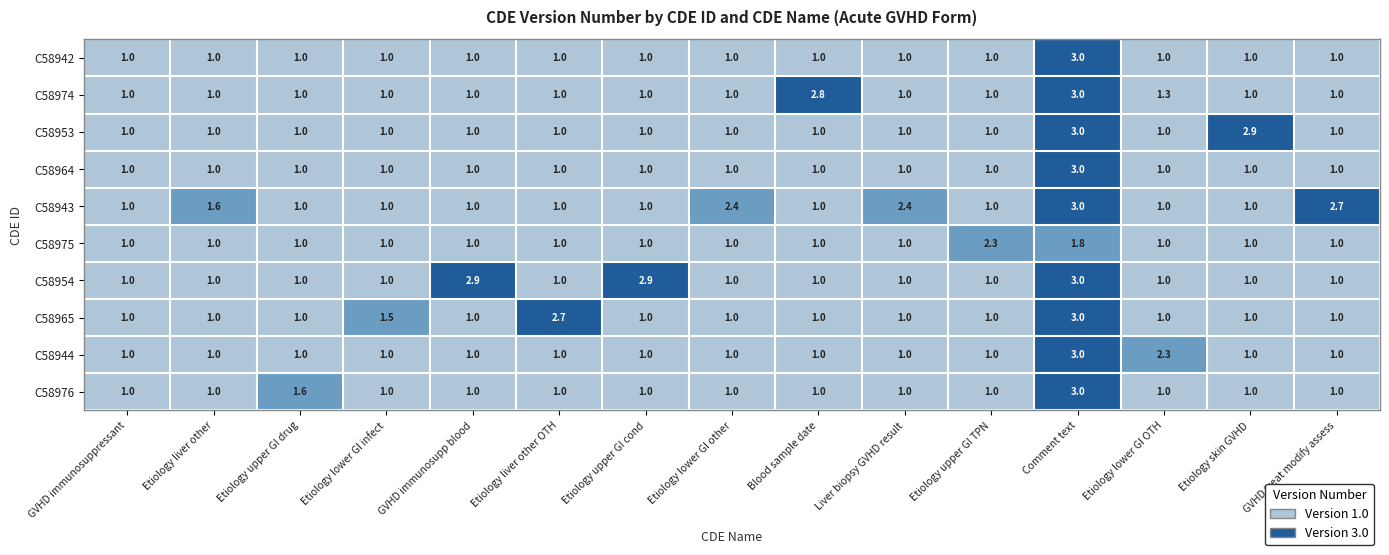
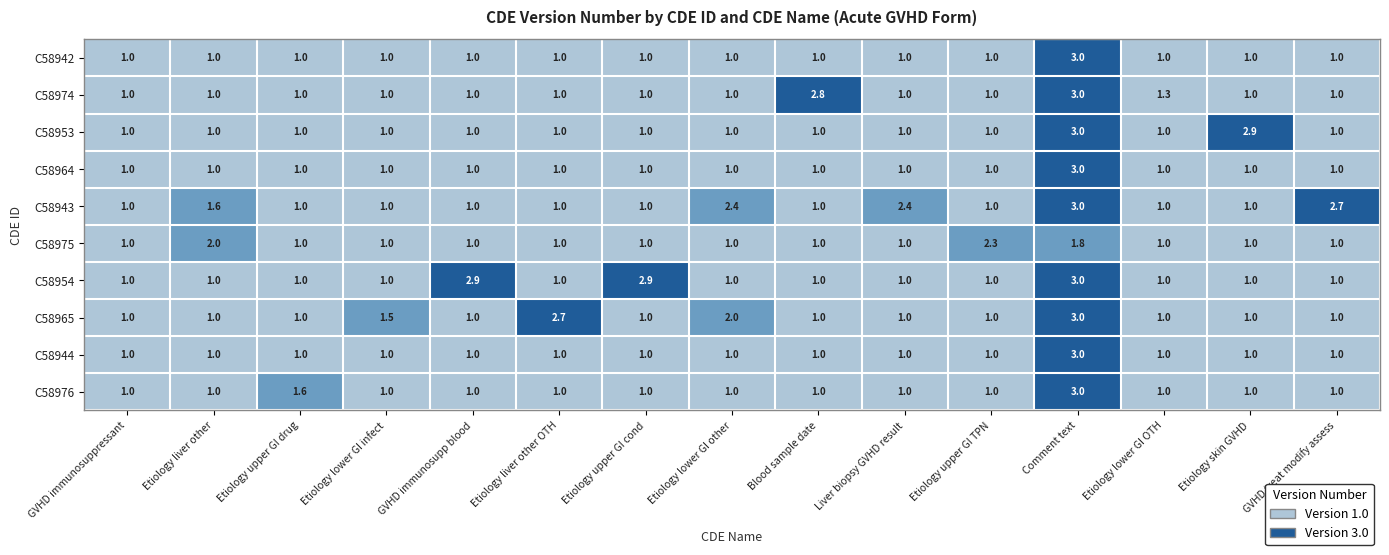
  {
    "C58942": {
      "GVHD immunosuppressant": 1.0,
      "Etiology liver other": 1.0,
      "Etiology upper GI drug": 1.0,
      "Etiology lower GI infect": 1.0,
      "GVHD immunosupp blood": 1.0,
      "Etiology liver other OTH": 1.0,
      "Etiology upper GI cond": 1.0,
      "Etiology lower GI other": 1.0,
      "Blood sample date": 1.0,
      "Liver biopsy GVHD result": 1.0,
      "Etiology upper GI TPN": 1.0,
      "Comment text": 3.0,
      "Etiology lower GI OTH": 1.0,
      "Etiology skin GVHD": 1.0,
      "GVHD treat modify assess": 1.0
    },
    "C58974": {
      "GVHD immunosuppressant": 1.0,
      "Etiology liver other": 1.0,
      "Etiology upper GI drug": 1.0,
      "Etiology lower GI infect": 1.0,
      "GVHD immunosupp blood": 1.0,
      "Etiology liver other OTH": 1.0,
      "Etiology upper GI cond": 1.0,
      "Etiology lower GI other": 1.0,
      "Blood sample date": 2.8,
      "Liver biopsy GVHD result": 1.0,
      "Etiology upper GI TPN": 1.0,
      "Comment text": 3.0,
      "Etiology lower GI OTH": 1.3,
      "Etiology skin GVHD": 1.0,
      "GVHD treat modify assess": 1.0
    },
    "C58953": {
      "GVHD immunosuppressant": 1.0,
      "Etiology liver other": 1.0,
      "Etiology upper GI drug": 1.0,
      "Etiology lower GI infect": 1.0,
      "GVHD immunosupp blood": 1.0,
      "Etiology liver other OTH": 1.0,
      "Etiology upper GI cond": 1.0,
      "Etiology lower GI other": 1.0,
      "Blood sample date": 1.0,
      "Liver biopsy GVHD result": 1.0,
      "Etiology upper GI TPN": 1.0,
      "Comment text": 3.0,
      "Etiology lower GI OTH": 1.0,
      "Etiology skin GVHD": 2.9,
      "GVHD treat modify assess": 1.0
    },
    "C58964": {
      "GVHD immunosuppressant": 1.0,
      "Etiology liver other": 1.0,
      "Etiology upper GI drug": 1.0,
      "Etiology lower GI infect": 1.0,
      "GVHD immunosupp blood": 1.0,
      "Etiology liver other OTH": 1.0,
      "Etiology upper GI cond": 1.0,
      "Etiology lower GI other": 1.0,
      "Blood sample date": 1.0,
      "Liver biopsy GVHD result": 1.0,
      "Etiology upper GI TPN": 1.0,
      "Comment text": 3.0,
      "Etiology lower GI OTH": 1.0,
      "Etiology skin GVHD": 1.0,
      "GVHD treat modify assess": 1.0
    },
    "C58943": {
      "GVHD immunosuppressant": 1.0,
      "Etiology liver other": 1.6,
      "Etiology upper GI drug": 1.0,
      "Etiology lower GI infect": 1.0,
      "GVHD immunosupp blood": 1.0,
      "Etiology liver other OTH": 1.0,
      "Etiology upper GI cond": 1.0,
      "Etiology lower GI other": 2.4,
      "Blood sample date": 1.0,
      "Liver biopsy GVHD result": 2.4,
      "Etiology upper GI TPN": 1.0,
      "Comment text": 3.0,
      "Etiology lower GI OTH": 1.0,
      "Etiology skin GVHD": 1.0,
      "GVHD treat modify assess": 2.7
    },
    "C58975": {
      "GVHD immunosuppressant": 1.0,
-     "Etiology liver other": 1.0,
+     "Etiology liver other": 2.0,
      "Etiology upper GI drug": 1.0,
      "Etiology lower GI infect": 1.0,
      "GVHD immunosupp blood": 1.0,
      "Etiology liver other OTH": 1.0,
      "Etiology upper GI cond": 1.0,
      "Etiology lower GI other": 1.0,
      "Blood sample date": 1.0,
      "Liver biopsy GVHD result": 1.0,
      "Etiology upper GI TPN": 2.3,
      "Comment text": 1.8,
      "Etiology lower GI OTH": 1.0,
      "Etiology skin GVHD": 1.0,
      "GVHD treat modify assess": 1.0
    },
    "C58954": {
      "GVHD immunosuppressant": 1.0,
      "Etiology liver other": 1.0,
      "Etiology upper GI drug": 1.0,
      "Etiology lower GI infect": 1.0,
      "GVHD immunosupp blood": 2.9,
      "Etiology liver other OTH": 1.0,
      "Etiology upper GI cond": 2.9,
      "Etiology lower GI other": 1.0,
      "Blood sample date": 1.0,
      "Liver biopsy GVHD result": 1.0,
      "Etiology upper GI TPN": 1.0,
      "Comment text": 3.0,
      "Etiology lower GI OTH": 1.0,
      "Etiology skin GVHD": 1.0,
      "GVHD treat modify assess": 1.0
    },
    "C58965": {
      "GVHD immunosuppressant": 1.0,
      "Etiology liver other": 1.0,
      "Etiology upper GI drug": 1.0,
      "Etiology lower GI infect": 1.5,
      "GVHD immunosupp blood": 1.0,
      "Etiology liver other OTH": 2.7,
      "Etiology upper GI cond": 1.0,
-     "Etiology lower GI other": 1.0,
+     "Etiology lower GI other": 2.0,
      "Blood sample date": 1.0,
      "Liver biopsy GVHD result": 1.0,
      "Etiology upper GI TPN": 1.0,
      "Comment text": 3.0,
      "Etiology lower GI OTH": 1.0,
      "Etiology skin GVHD": 1.0,
      "GVHD treat modify assess": 1.0
    },
    "C58944": {
      "GVHD immunosuppressant": 1.0,
      "Etiology liver other": 1.0,
      "Etiology upper GI drug": 1.0,
      "Etiology lower GI infect": 1.0,
      "GVHD immunosupp blood": 1.0,
      "Etiology liver other OTH": 1.0,
      "Etiology upper GI cond": 1.0,
      "Etiology lower GI other": 1.0,
      "Blood sample date": 1.0,
      "Liver biopsy GVHD result": 1.0,
      "Etiology upper GI TPN": 1.0,
      "Comment text": 3.0,
-     "Etiology lower GI OTH": 2.3,
+     "Etiology lower GI OTH": 1.0,
      "Etiology skin GVHD": 1.0,
      "GVHD treat modify assess": 1.0
    },
    "C58976": {
      "GVHD immunosuppressant": 1.0,
      "Etiology liver other": 1.0,
      "Etiology upper GI drug": 1.6,
      "Etiology lower GI infect": 1.0,
      "GVHD immunosupp blood": 1.0,
      "Etiology liver other OTH": 1.0,
      "Etiology upper GI cond": 1.0,
      "Etiology lower GI other": 1.0,
      "Blood sample date": 1.0,
      "Liver biopsy GVHD result": 1.0,
      "Etiology upper GI TPN": 1.0,
      "Comment text": 3.0,
      "Etiology lower GI OTH": 1.0,
      "Etiology skin GVHD": 1.0,
      "GVHD treat modify assess": 1.0
    }
  }
